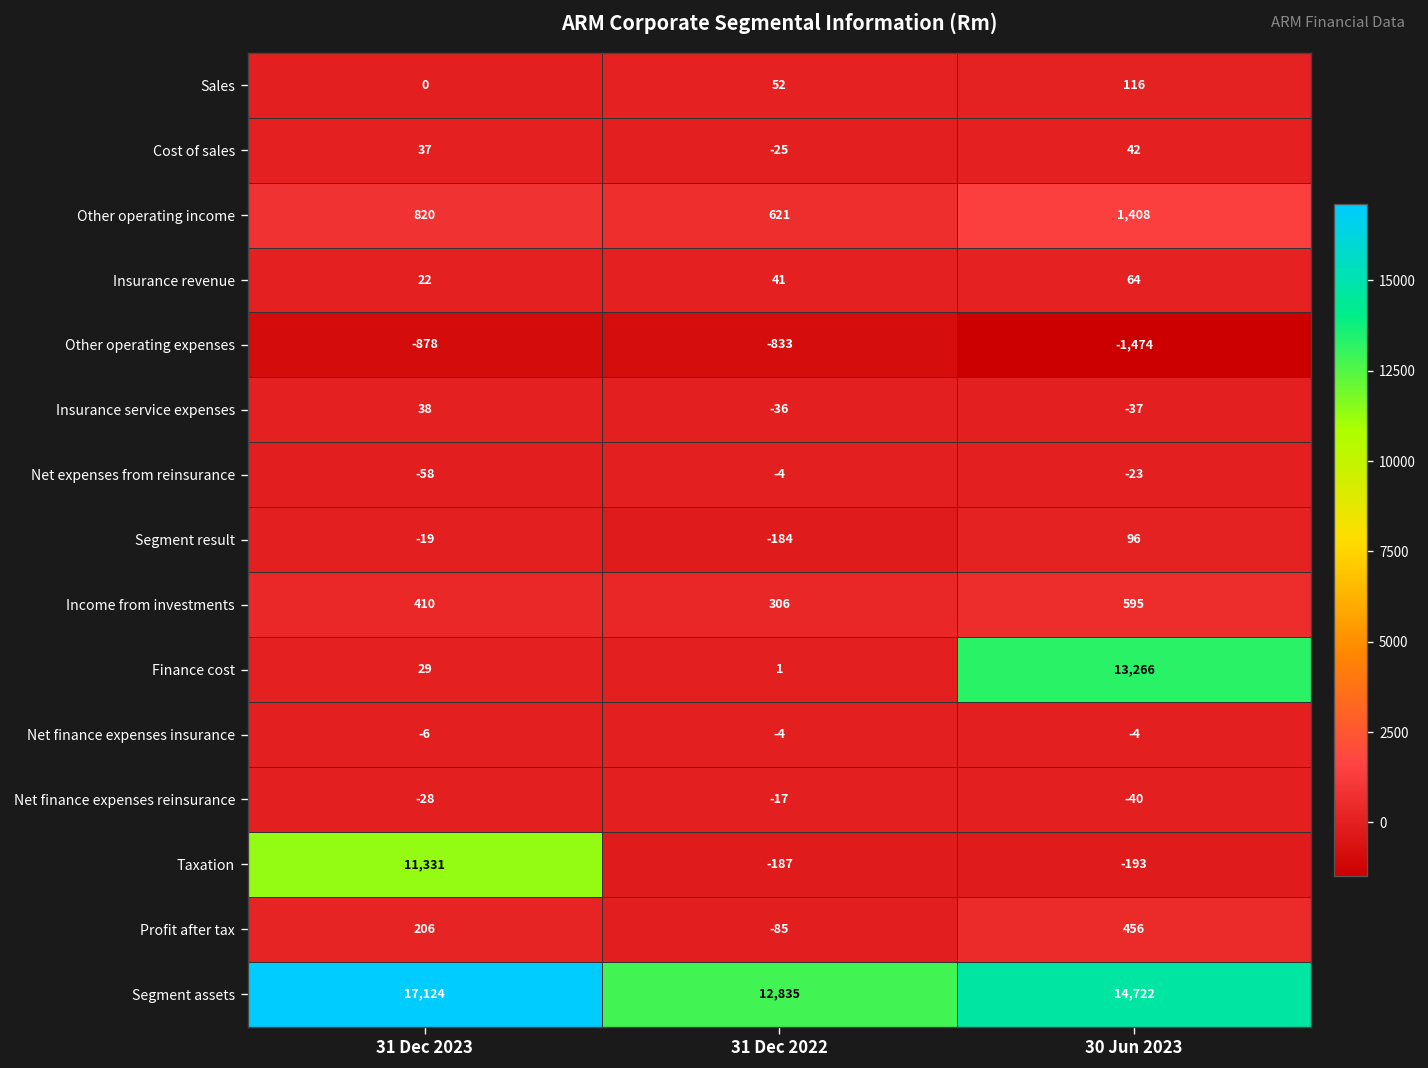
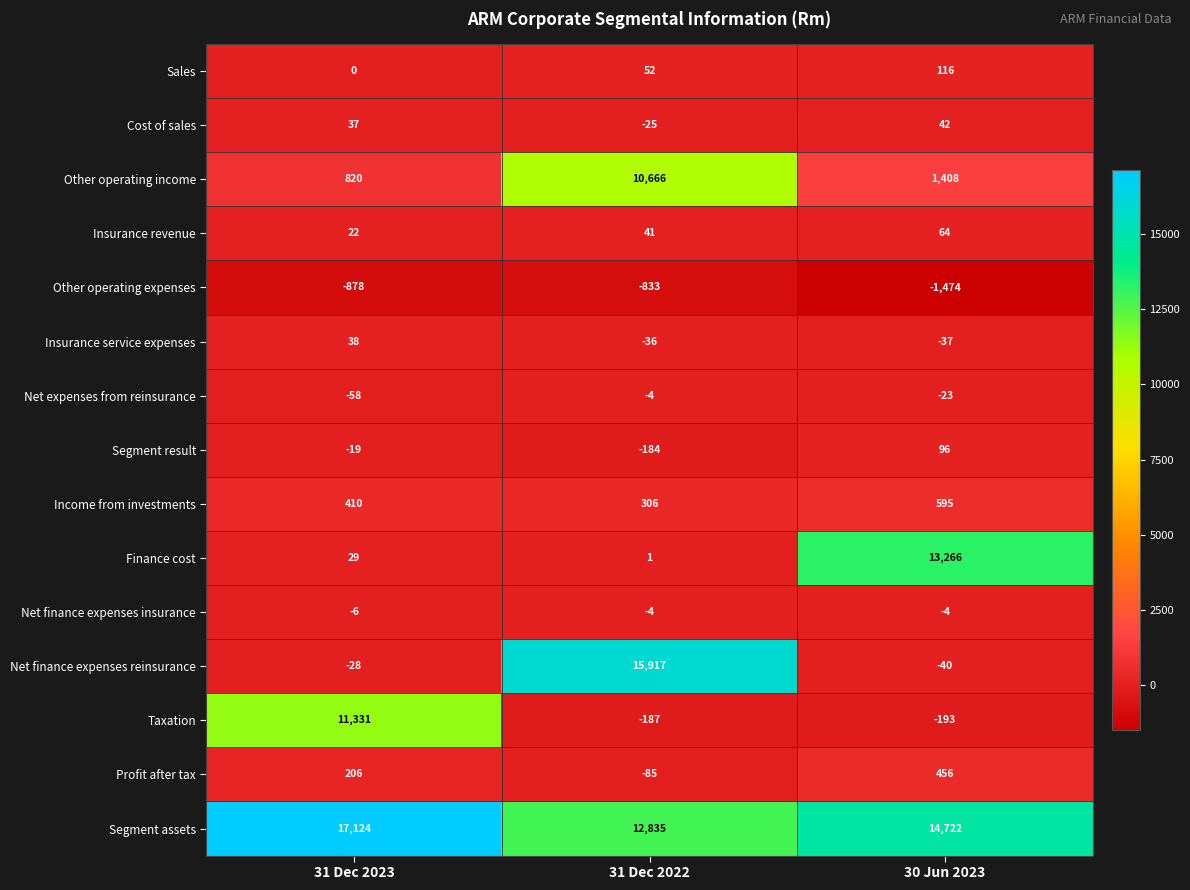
  {
    "Sales": {
      "31 Dec 2023": "0",
      "31 Dec 2022": "52",
      "30 Jun 2023": "116"
    },
    "Cost of sales": {
      "31 Dec 2023": "37",
      "31 Dec 2022": "-25",
      "30 Jun 2023": "42"
    },
    "Other operating income": {
      "31 Dec 2023": "820",
-     "31 Dec 2022": "621",
+     "31 Dec 2022": "10,666",
      "30 Jun 2023": "1,408"
    },
    "Insurance revenue": {
      "31 Dec 2023": "22",
      "31 Dec 2022": "41",
      "30 Jun 2023": "64"
    },
    "Other operating expenses": {
      "31 Dec 2023": "-878",
      "31 Dec 2022": "-833",
      "30 Jun 2023": "-1,474"
    },
    "Insurance service expenses": {
      "31 Dec 2023": "38",
      "31 Dec 2022": "-36",
      "30 Jun 2023": "-37"
    },
    "Net expenses from reinsurance": {
      "31 Dec 2023": "-58",
      "31 Dec 2022": "-4",
      "30 Jun 2023": "-23"
    },
    "Segment result": {
      "31 Dec 2023": "-19",
      "31 Dec 2022": "-184",
      "30 Jun 2023": "96"
    },
    "Income from investments": {
      "31 Dec 2023": "410",
      "31 Dec 2022": "306",
      "30 Jun 2023": "595"
    },
    "Finance cost": {
      "31 Dec 2023": "29",
      "31 Dec 2022": "1",
      "30 Jun 2023": "13,266"
    },
    "Net finance expenses insurance": {
      "31 Dec 2023": "-6",
      "31 Dec 2022": "-4",
      "30 Jun 2023": "-4"
    },
    "Net finance expenses reinsurance": {
      "31 Dec 2023": "-28",
-     "31 Dec 2022": "-17",
+     "31 Dec 2022": "15,917",
      "30 Jun 2023": "-40"
    },
    "Taxation": {
      "31 Dec 2023": "11,331",
      "31 Dec 2022": "-187",
      "30 Jun 2023": "-193"
    },
    "Profit after tax": {
      "31 Dec 2023": "206",
      "31 Dec 2022": "-85",
      "30 Jun 2023": "456"
    },
    "Segment assets": {
      "31 Dec 2023": "17,124",
      "31 Dec 2022": "12,835",
      "30 Jun 2023": "14,722"
    }
  }
